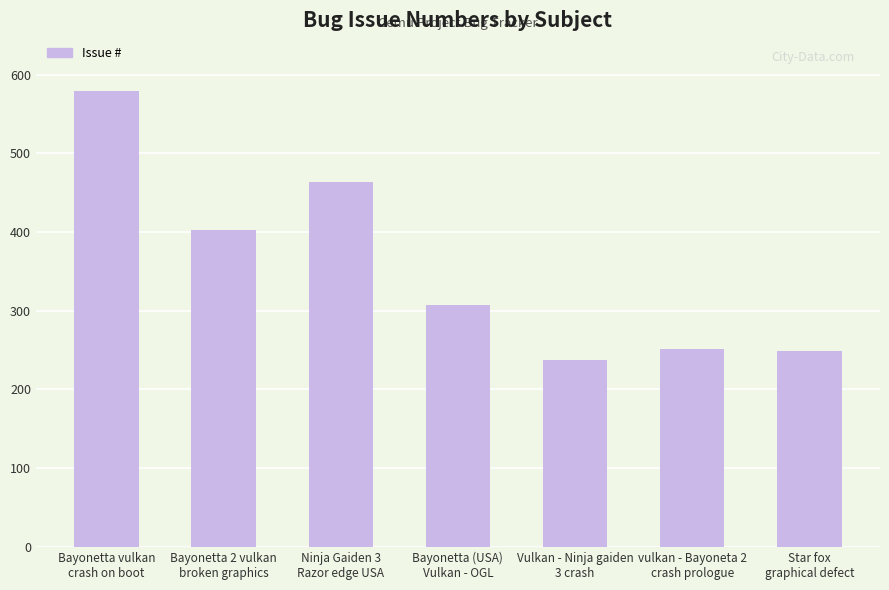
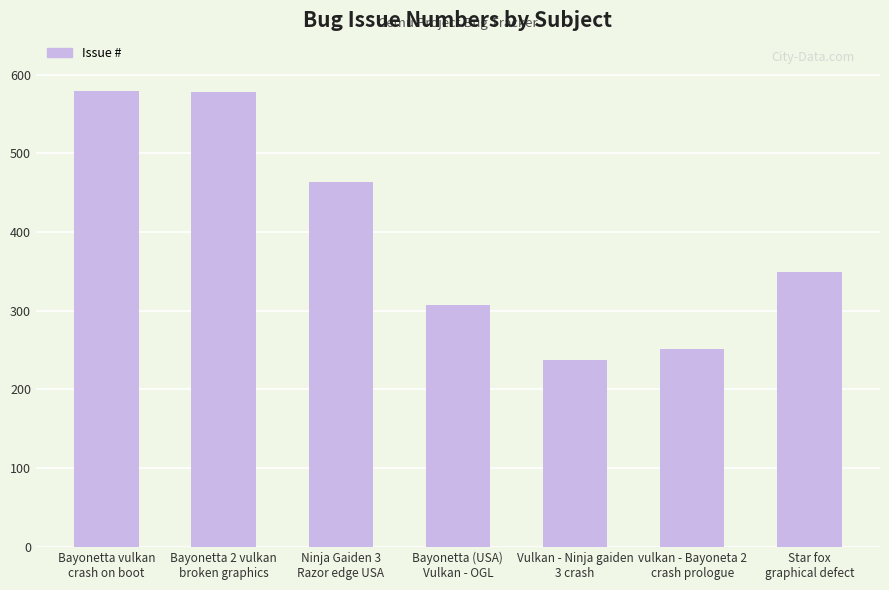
  {
    "Bayonetta vulkan crash on boot": 580,
-   "Bayonetta 2 vulkan broken graphics": 400,
+   "Bayonetta 2 vulkan broken graphics": 580,
    "Ninja Gaiden 3 Razor edge USA": 460,
    "Bayonetta (USA) Vulkan - OGL": 310,
    "Vulkan - Ninja gaiden 3 crash": 240,
    "vulkan - Bayoneta 2 crash prologue": 250,
-   "Star fox graphical defect": 250
+   "Star fox graphical defect": 350
  }
